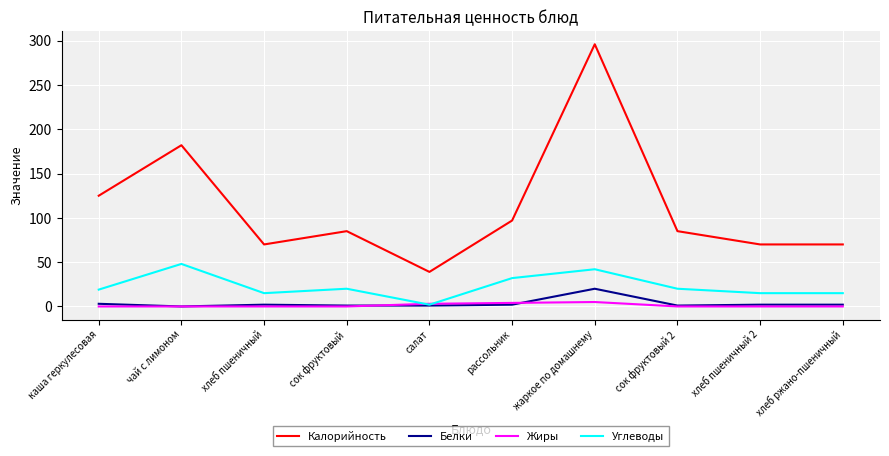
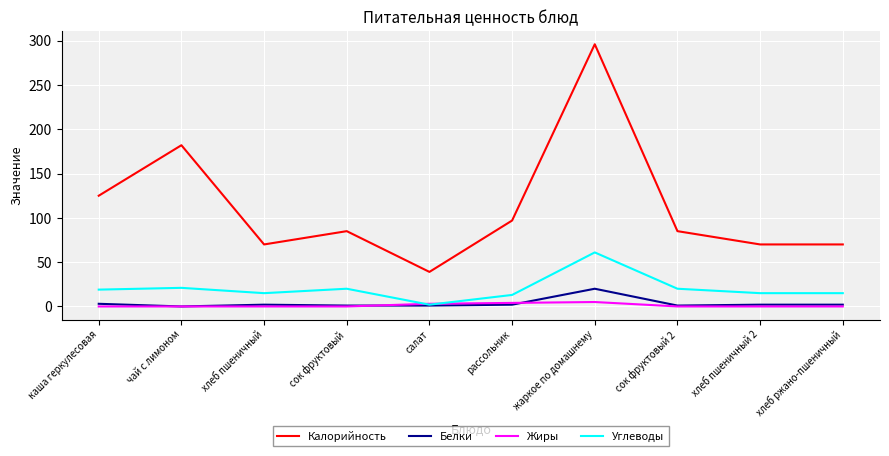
  {
    "Калорийность": {
      "каша геркулесовая": 130,
      "чай с лимоном": 180,
      "хлеб пшеничный": 70,
      "сок фруктовый": 90,
      "салат": 40,
      "рассольник": 100,
      "жаркое по домашнему": 300,
      "сок фруктовый 2": 90,
      "хлеб пшеничный 2": 70,
      "хлеб ржано-пшеничный": 70
    },
    "Белки": {
      "каша геркулесовая": 0,
      "жаркое по домашнему": 20
    },
    "Жиры": {
      "каша геркулесовая": 0,
      "жаркое по домашнему": 10
    },
    "Углеводы": {
      "каша геркулесовая": 20,
-     "чай с лимоном": 50,
+     "чай с лимоном": 20,
      "хлеб пшеничный": 20,
      "сок фруктовый": 20,
-     "рассольник": 30,
-     "жаркое по домашнему": 40,
+     "рассольник": 10,
+     "жаркое по домашнему": 60,
      "сок фруктовый 2": 20,
      "хлеб пшеничный 2": 20,
      "хлеб ржано-пшеничный": 20
    }
  }
